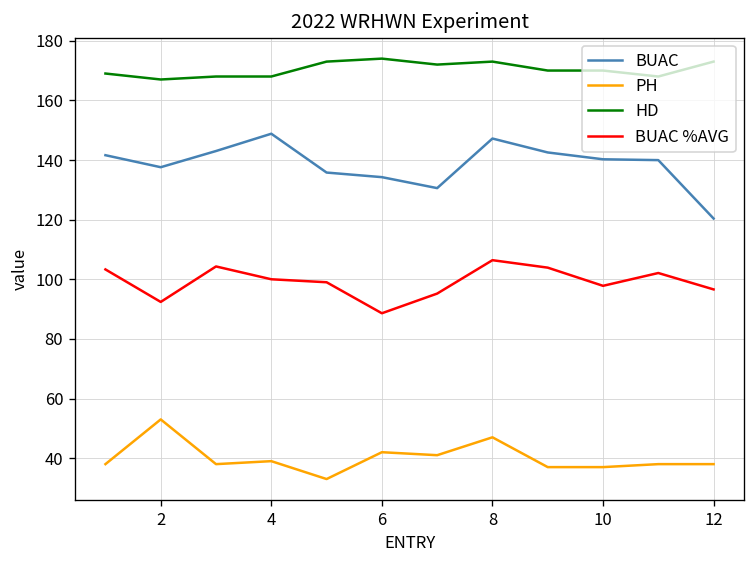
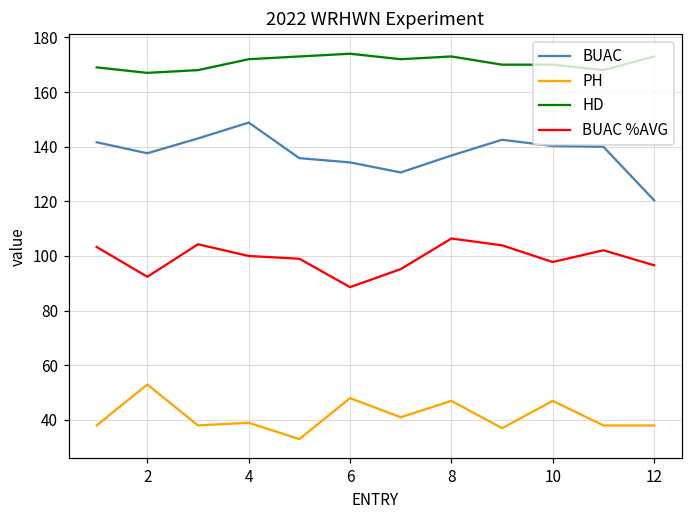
  {
    "BUAC": {
      "2": 138,
      "4": 149,
      "6": 134,
-     "8": 147,
+     "8": 137,
      "10": 140,
      "12": 120
    },
    "PH": {
      "2": 53,
      "4": 39,
-     "6": 42,
+     "6": 48,
      "8": 47,
-     "10": 37,
+     "10": 47,
      "12": 38
    },
    "HD": {
      "2": 167,
-     "4": 168,
+     "4": 172,
      "6": 174,
      "8": 173
    },
    "BUAC %AVG": {
      "2": 92,
      "4": 100,
      "6": 89,
      "8": 106,
      "10": 98,
      "12": 97
    }
  }
